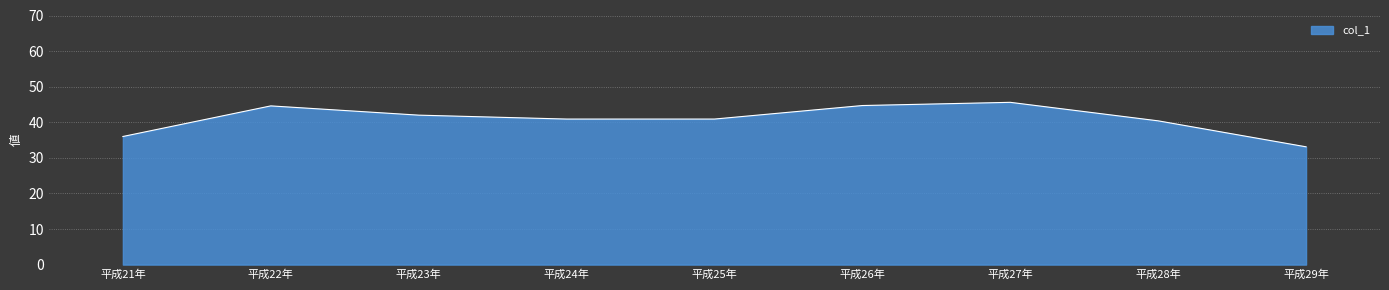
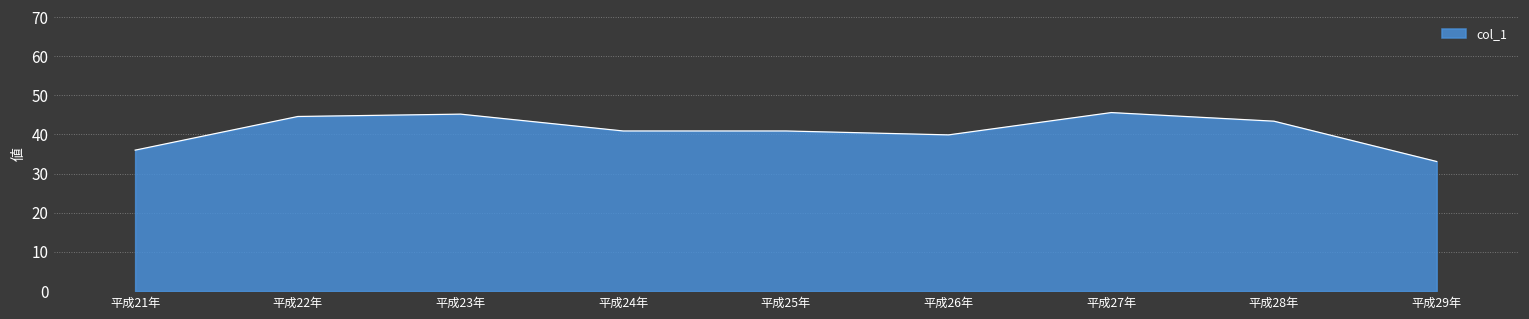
  {
    "平成21年": 36,
    "平成22年": 45,
-   "平成23年": 42,
+   "平成23年": 45,
    "平成24年": 41,
    "平成25年": 41,
-   "平成26年": 45,
+   "平成26年": 40,
    "平成27年": 46,
-   "平成28年": 40,
+   "平成28年": 43,
    "平成29年": 33
  }
